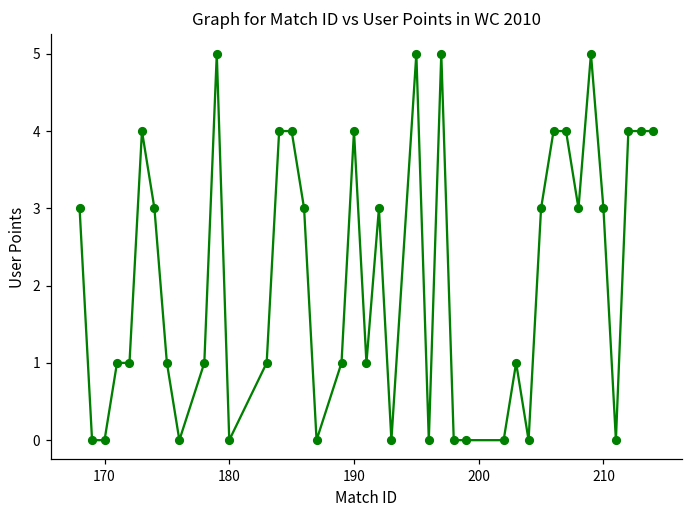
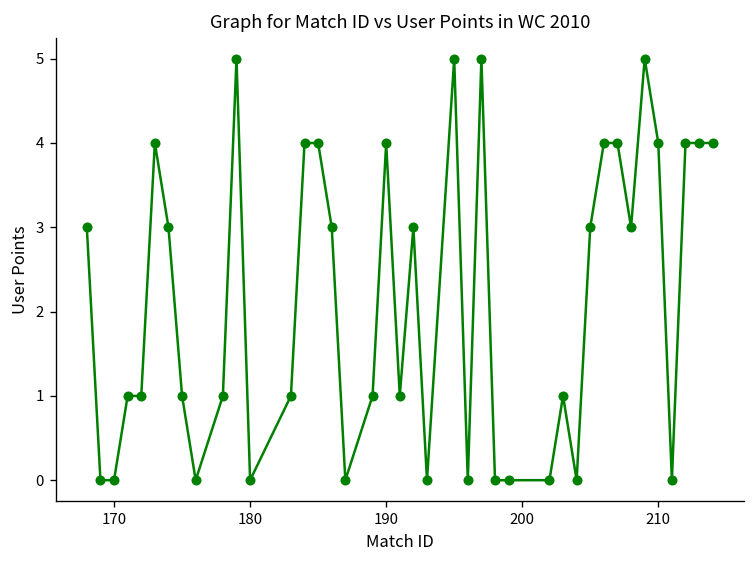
  {
    "170": 0,
    "180": 0,
    "190": 4,
-   "210": 3
+   "210": 4
  }
